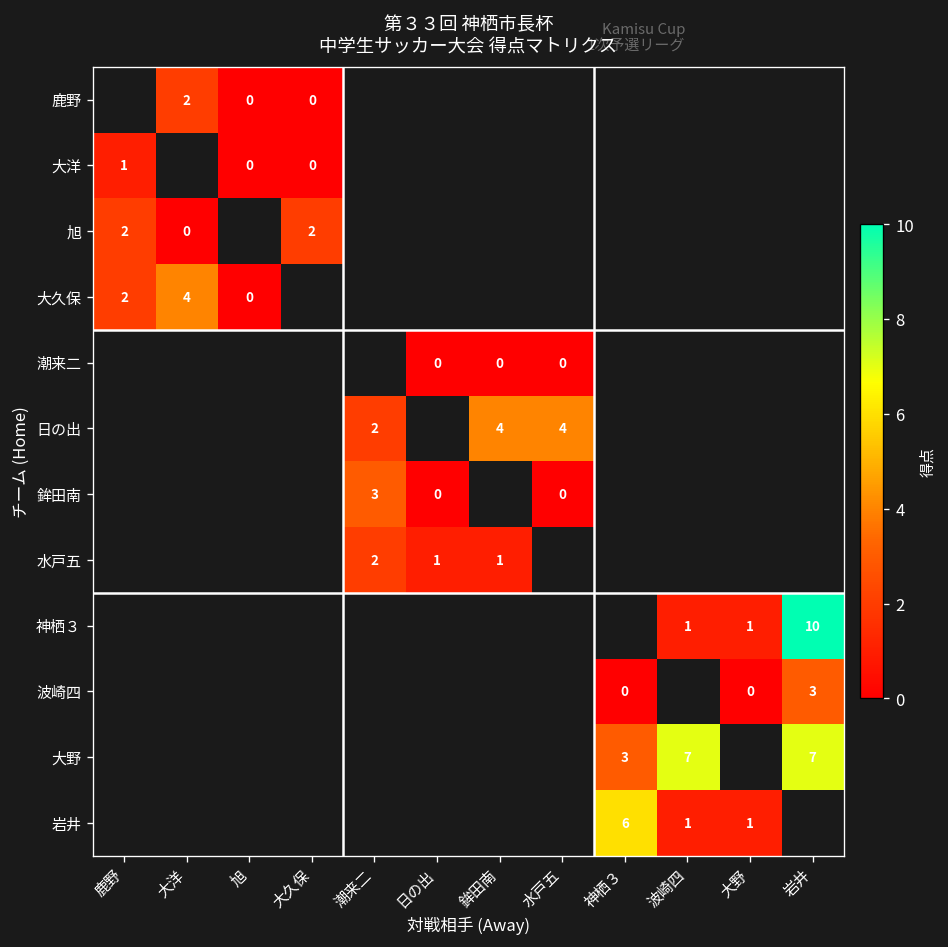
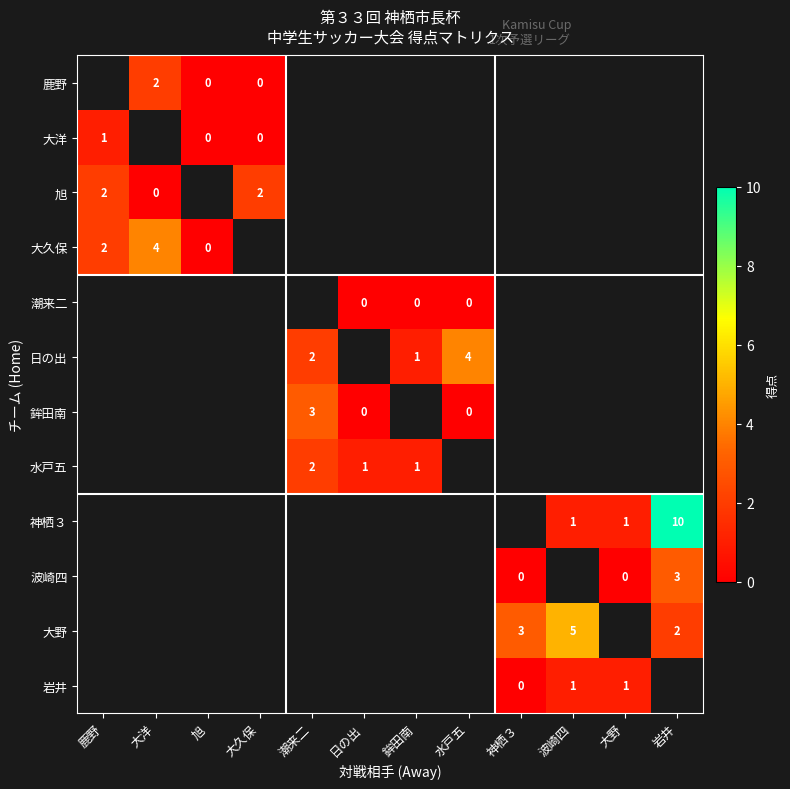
  {
    "鹿野": {
      "大洋": 2,
      "旭": 0,
      "大久保": 0
    },
    "大洋": {
      "鹿野": 1,
      "旭": 0,
      "大久保": 0
    },
    "旭": {
      "鹿野": 2,
      "大洋": 0,
      "大久保": 2
    },
    "大久保": {
      "鹿野": 2,
      "大洋": 4,
      "旭": 0
    },
    "潮来二": {
      "日の出": 0,
      "鉾田南": 0,
      "水戸五": 0
    },
    "日の出": {
      "潮来二": 2,
-     "鉾田南": 4,
+     "鉾田南": 1,
      "水戸五": 4
    },
    "鉾田南": {
      "潮来二": 3,
      "日の出": 0,
      "水戸五": 0
    },
    "水戸五": {
      "潮来二": 2,
      "日の出": 1,
      "鉾田南": 1
    },
    "神栖３": {
      "波崎四": 1,
      "大野": 1,
      "岩井": 10
    },
    "波崎四": {
      "神栖３": 0,
      "大野": 0,
      "岩井": 3
    },
    "大野": {
      "神栖３": 3,
-     "波崎四": 7,
-     "岩井": 7
+     "波崎四": 5,
+     "岩井": 2
    },
    "岩井": {
-     "神栖３": 6,
+     "神栖３": 0,
      "波崎四": 1,
      "大野": 1
    }
  }
